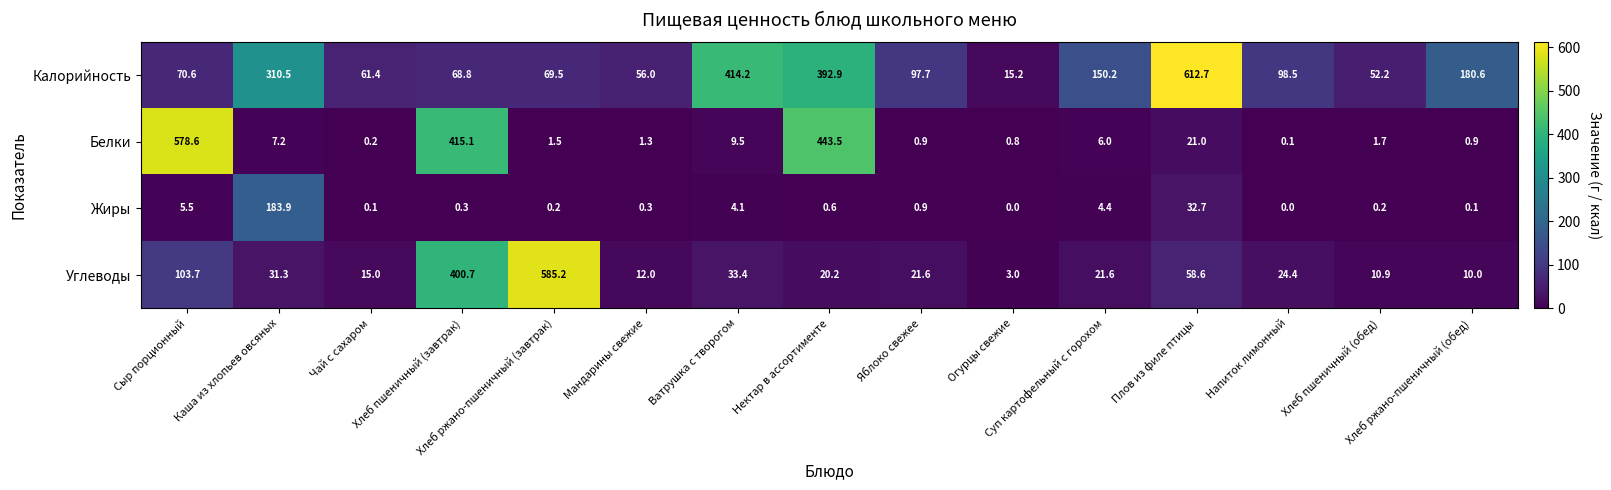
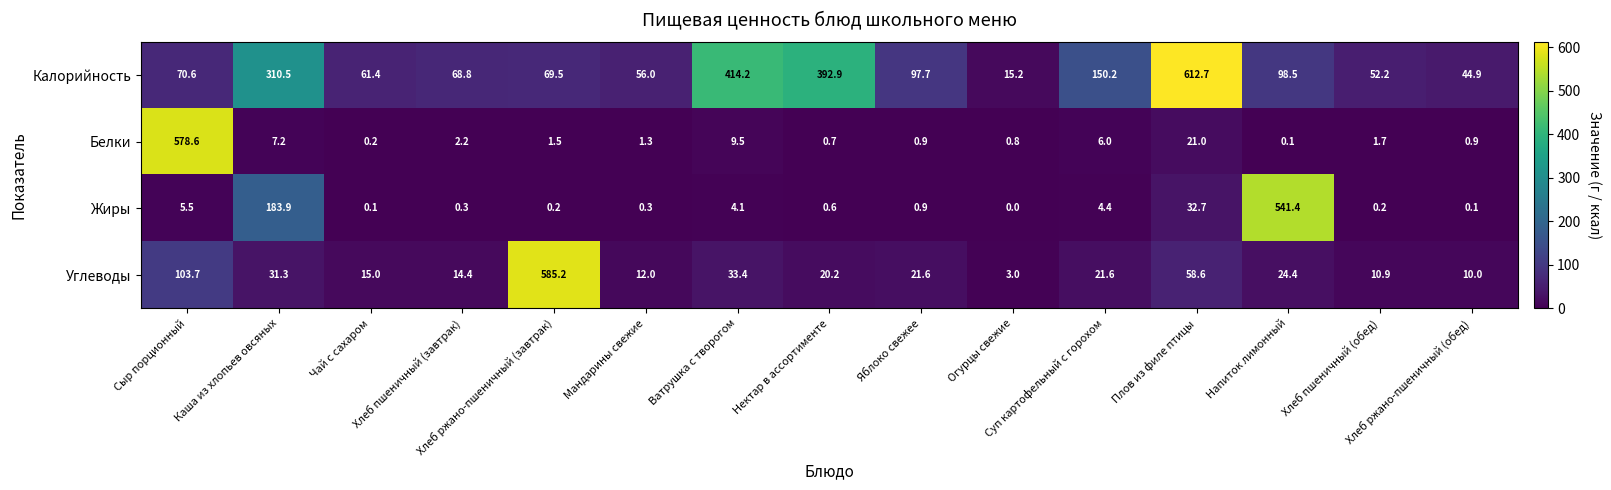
  {
    "Калорийность": {
      "Сыр порционный": 70.6,
      "Каша из хлопьев овсяных": 310.5,
      "Чай с сахаром": 61.4,
      "Хлеб пшеничный (завтрак)": 68.8,
      "Хлеб ржано-пшеничный (завтрак)": 69.5,
      "Мандарины свежие": 56.0,
      "Ватрушка с творогом": 414.2,
      "Нектар в ассортименте": 392.9,
      "Яблоко свежее": 97.7,
      "Огурцы свежие": 15.2,
      "Суп картофельный с горохом": 150.2,
      "Плов из филе птицы": 612.7,
      "Напиток лимонный": 98.5,
      "Хлеб пшеничный (обед)": 52.2,
-     "Хлеб ржано-пшеничный (обед)": 180.6
+     "Хлеб ржано-пшеничный (обед)": 44.9
    },
    "Белки": {
      "Сыр порционный": 578.6,
      "Каша из хлопьев овсяных": 7.2,
      "Чай с сахаром": 0.2,
-     "Хлеб пшеничный (завтрак)": 415.1,
+     "Хлеб пшеничный (завтрак)": 2.2,
      "Хлеб ржано-пшеничный (завтрак)": 1.5,
      "Мандарины свежие": 1.3,
      "Ватрушка с творогом": 9.5,
-     "Нектар в ассортименте": 443.5,
+     "Нектар в ассортименте": 0.7,
      "Яблоко свежее": 0.9,
      "Огурцы свежие": 0.8,
      "Суп картофельный с горохом": 6.0,
      "Плов из филе птицы": 21.0,
      "Напиток лимонный": 0.1,
      "Хлеб пшеничный (обед)": 1.7,
      "Хлеб ржано-пшеничный (обед)": 0.9
    },
    "Жиры": {
      "Сыр порционный": 5.5,
      "Каша из хлопьев овсяных": 183.9,
      "Чай с сахаром": 0.1,
      "Хлеб пшеничный (завтрак)": 0.3,
      "Хлеб ржано-пшеничный (завтрак)": 0.2,
      "Мандарины свежие": 0.3,
      "Ватрушка с творогом": 4.1,
      "Нектар в ассортименте": 0.6,
      "Яблоко свежее": 0.9,
      "Огурцы свежие": 0.0,
      "Суп картофельный с горохом": 4.4,
      "Плов из филе птицы": 32.7,
-     "Напиток лимонный": 0.0,
+     "Напиток лимонный": 541.4,
      "Хлеб пшеничный (обед)": 0.2,
      "Хлеб ржано-пшеничный (обед)": 0.1
    },
    "Углеводы": {
      "Сыр порционный": 103.7,
      "Каша из хлопьев овсяных": 31.3,
      "Чай с сахаром": 15.0,
-     "Хлеб пшеничный (завтрак)": 400.7,
+     "Хлеб пшеничный (завтрак)": 14.4,
      "Хлеб ржано-пшеничный (завтрак)": 585.2,
      "Мандарины свежие": 12.0,
      "Ватрушка с творогом": 33.4,
      "Нектар в ассортименте": 20.2,
      "Яблоко свежее": 21.6,
      "Огурцы свежие": 3.0,
      "Суп картофельный с горохом": 21.6,
      "Плов из филе птицы": 58.6,
      "Напиток лимонный": 24.4,
      "Хлеб пшеничный (обед)": 10.9,
      "Хлеб ржано-пшеничный (обед)": 10.0
    }
  }
